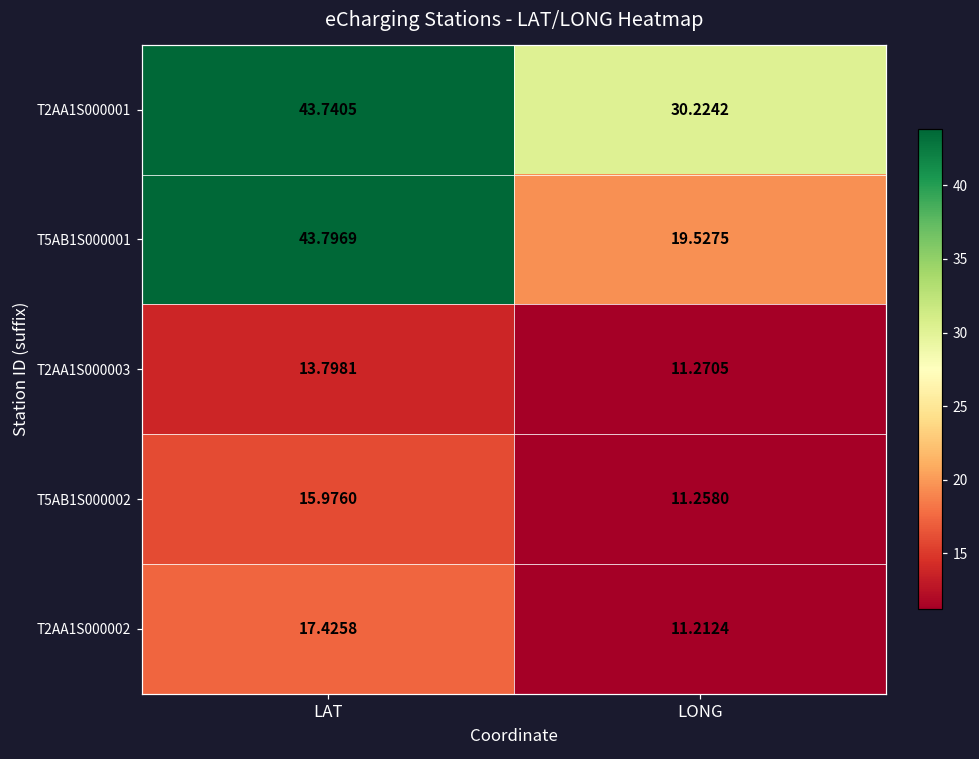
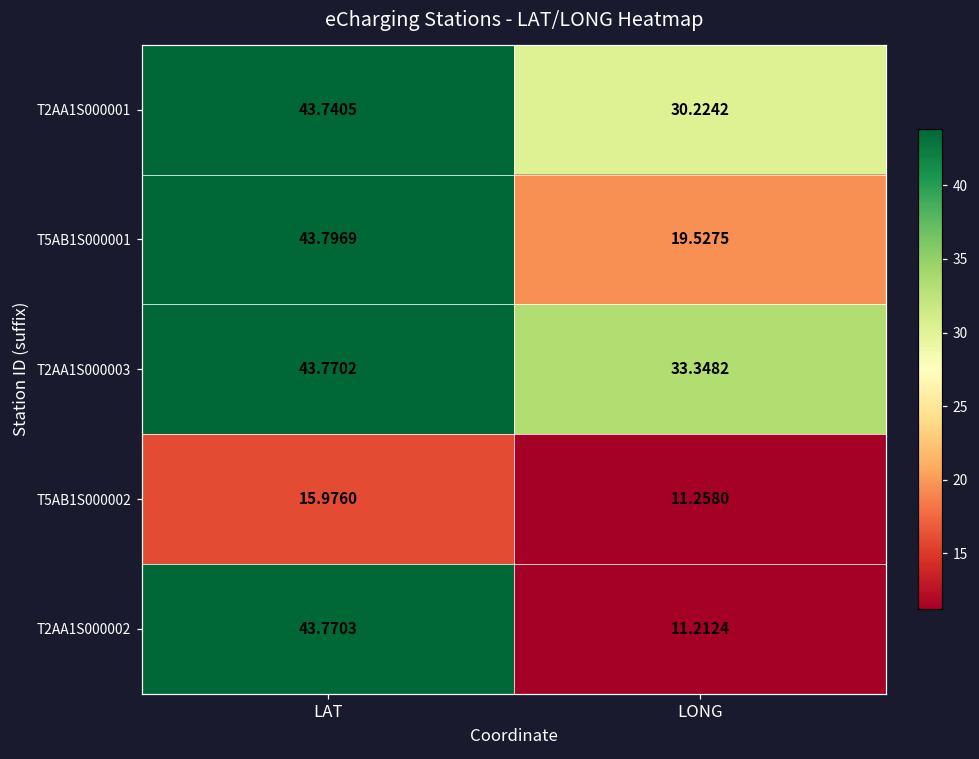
  {
    "T2AA1S000001": {
      "LAT": 43.7405,
      "LONG": 30.2242
    },
    "T5AB1S000001": {
      "LAT": 43.7969,
      "LONG": 19.5275
    },
    "T2AA1S000003": {
-     "LAT": 13.7981,
-     "LONG": 11.2705
+     "LAT": 43.7702,
+     "LONG": 33.3482
    },
    "T5AB1S000002": {
      "LAT": 15.9760,
      "LONG": 11.2580
    },
    "T2AA1S000002": {
-     "LAT": 17.4258,
+     "LAT": 43.7703,
      "LONG": 11.2124
    }
  }
